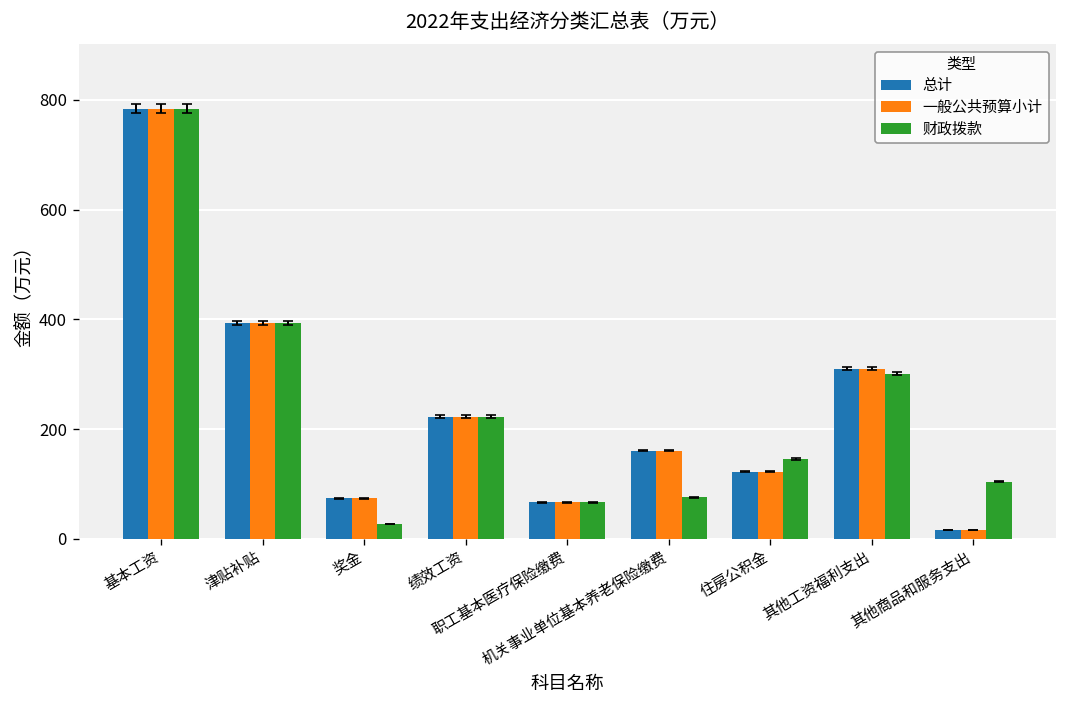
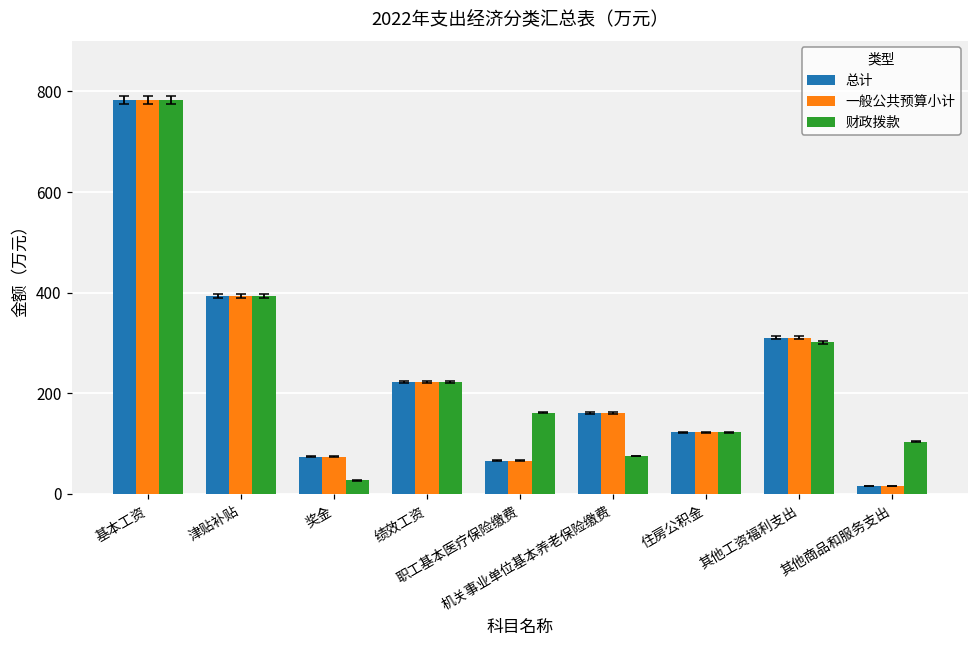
  {
    "一般公共预算小计": {
      "基本工资": 780,
      "津贴补贴": 390,
      "奖金": 70,
      "绩效工资": 220,
      "职工基本医疗保险缴费": 70,
      "机关事业单位基本养老保险缴费": 160,
      "住房公积金": 120,
      "其他工资福利支出": 310,
      "其他商品和服务支出": 20
    },
    "财政拨款": {
      "基本工资": 780,
      "津贴补贴": 390,
      "奖金": 30,
      "绩效工资": 220,
-     "职工基本医疗保险缴费": 70,
+     "职工基本医疗保险缴费": 160,
      "机关事业单位基本养老保险缴费": 80,
-     "住房公积金": 150,
+     "住房公积金": 120,
      "其他工资福利支出": 300,
      "其他商品和服务支出": 100
    }
  }
